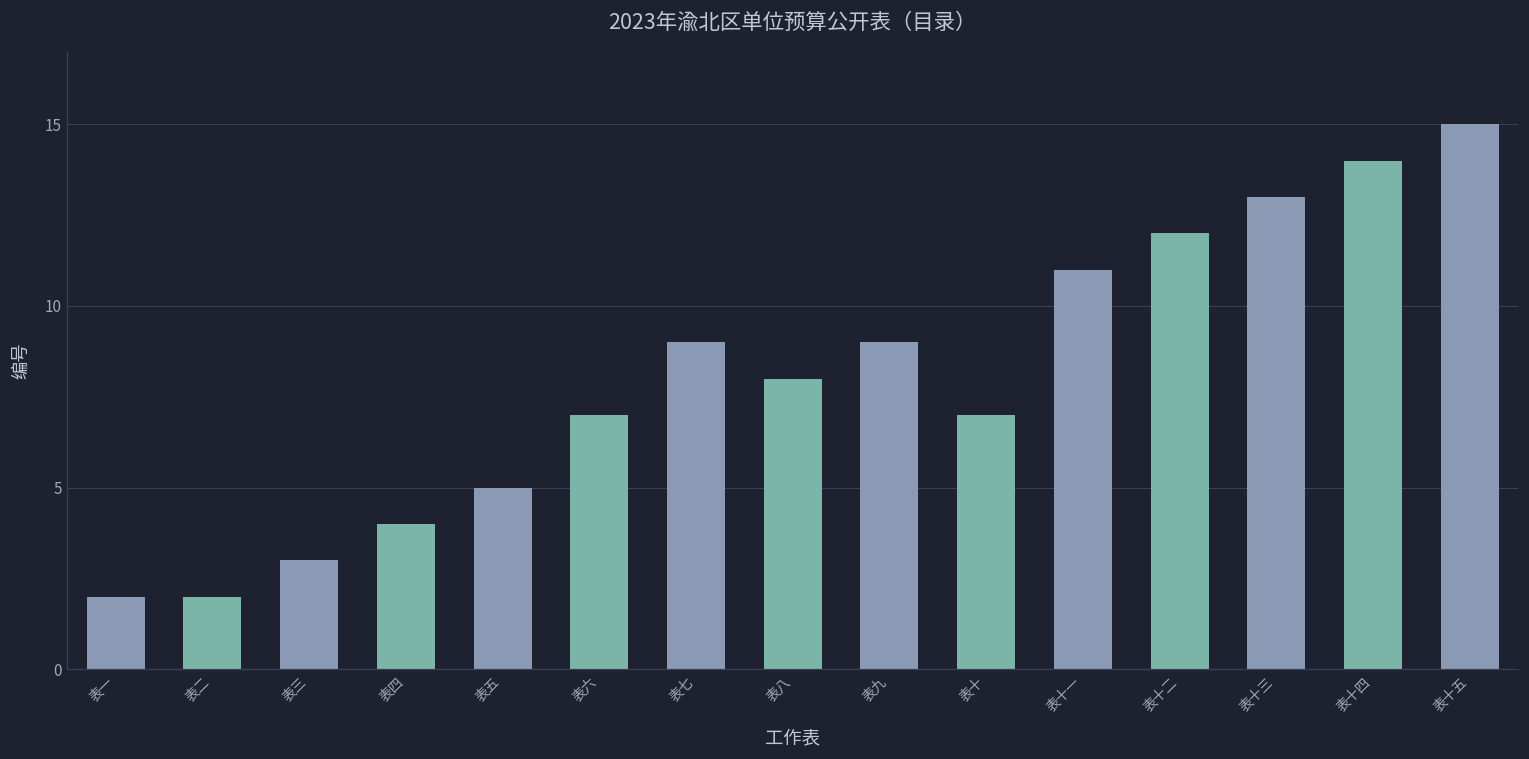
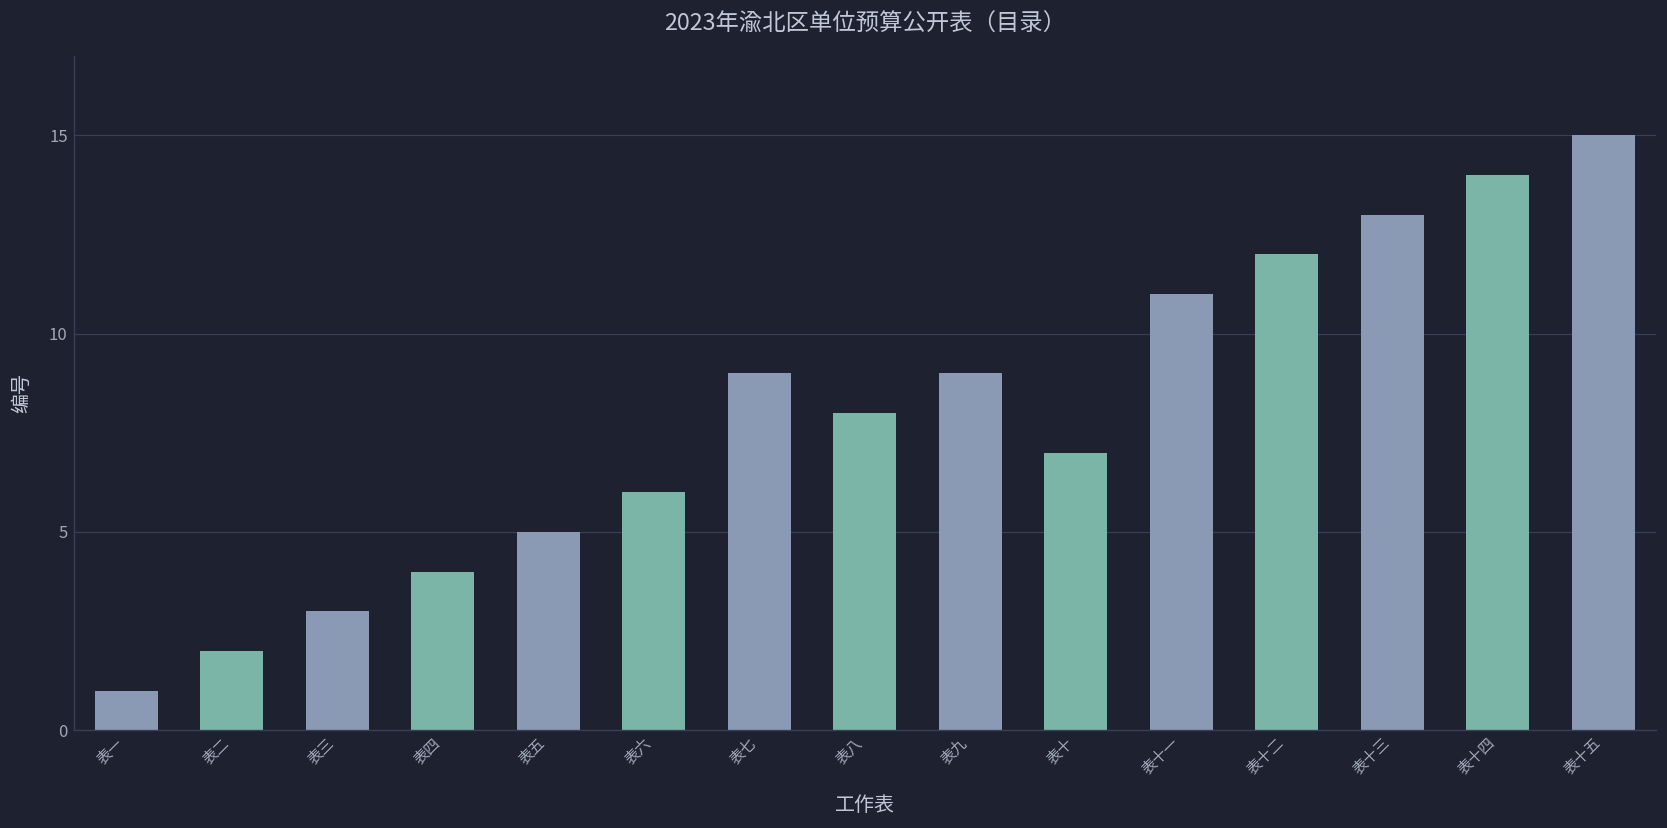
  {
-   "表一": 2,
+   "表一": 1,
    "表二": 2,
    "表三": 3,
    "表四": 4,
    "表五": 5,
-   "表六": 7,
+   "表六": 6,
    "表七": 9,
    "表八": 8,
    "表九": 9,
    "表十": 7,
    "表十一": 11,
    "表十二": 12,
    "表十三": 13,
    "表十四": 14,
    "表十五": 15
  }
